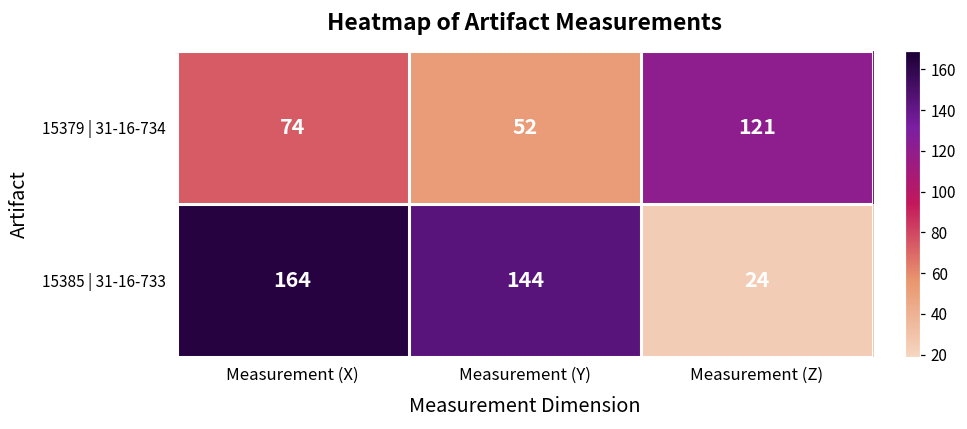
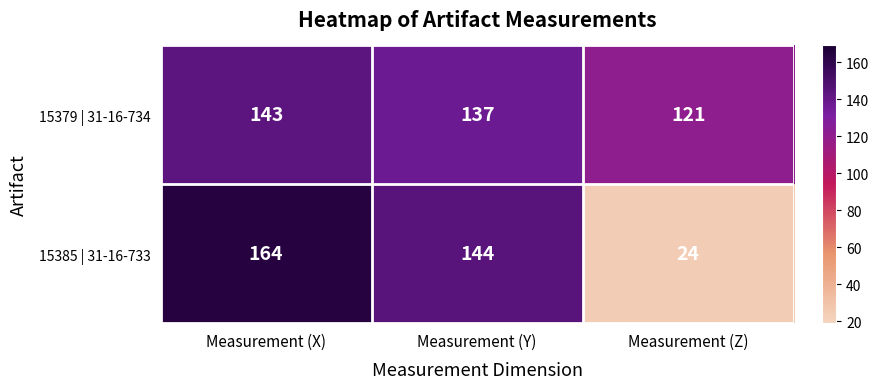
  {
    "15379 | 31-16-734": {
-     "Measurement (X)": 74,
-     "Measurement (Y)": 52,
+     "Measurement (X)": 143,
+     "Measurement (Y)": 137,
      "Measurement (Z)": 121
    },
    "15385 | 31-16-733": {
      "Measurement (X)": 164,
      "Measurement (Y)": 144,
      "Measurement (Z)": 24
    }
  }
